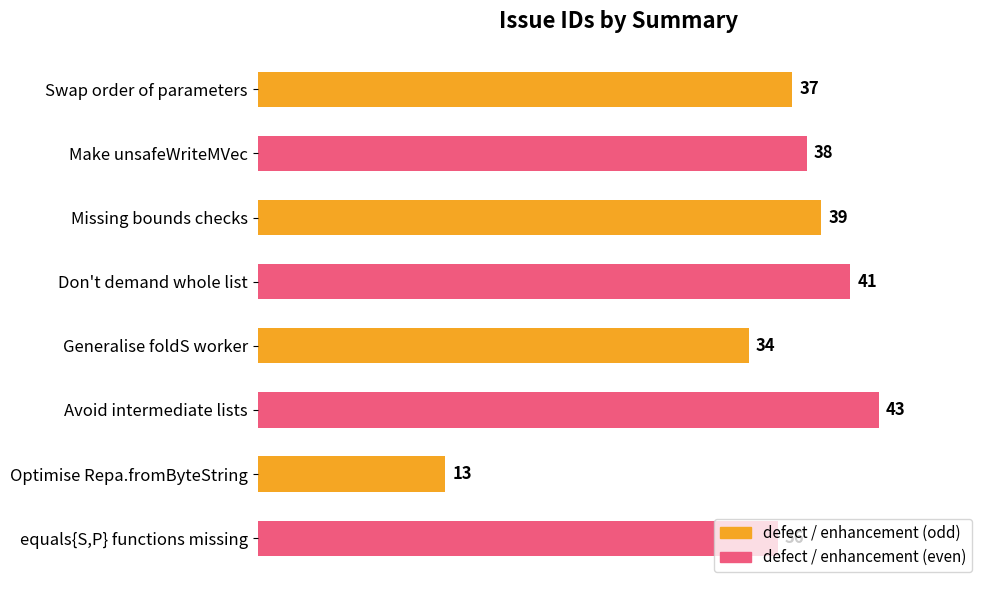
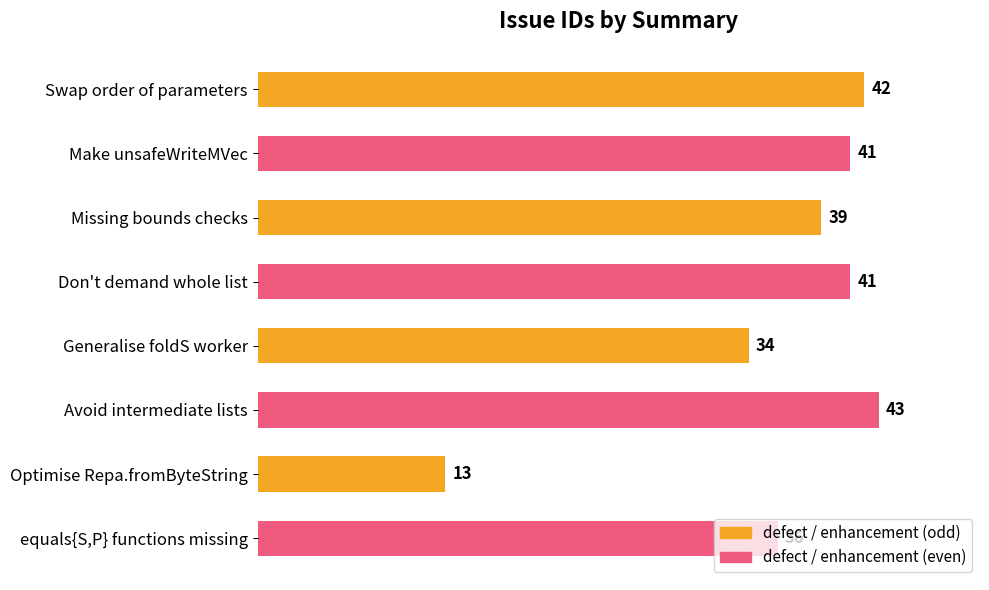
  {
-   "Swap order of parameters": 37,
-   "Make unsafeWriteMVec": 38,
+   "Swap order of parameters": 42,
+   "Make unsafeWriteMVec": 41,
    "Missing bounds checks": 39,
    "Don't demand whole list": 41,
    "Generalise foldS worker": 34,
    "Avoid intermediate lists": 43,
    "Optimise Repa.fromByteString": 13
  }
